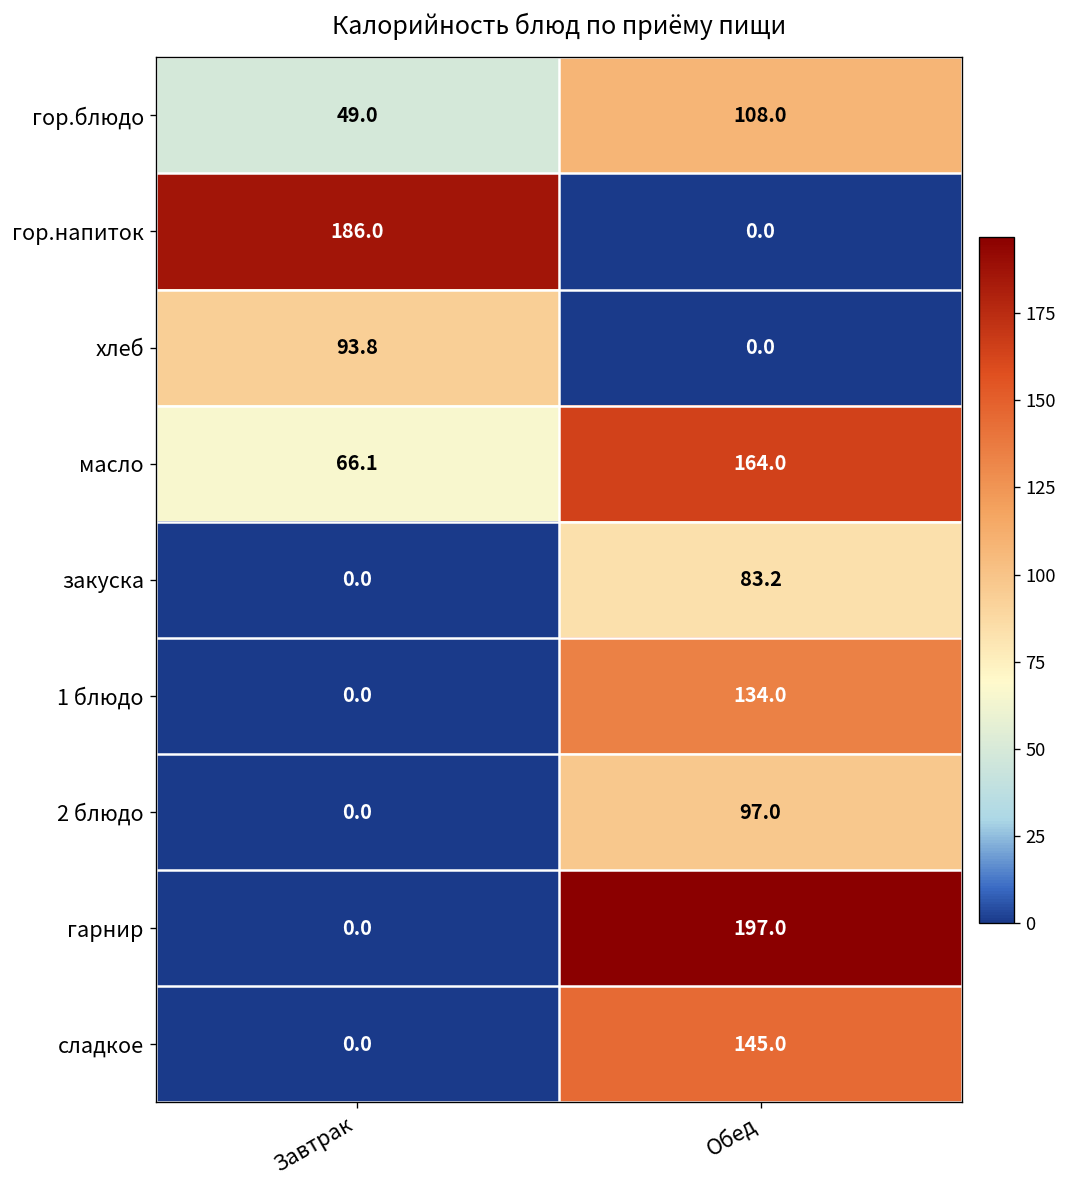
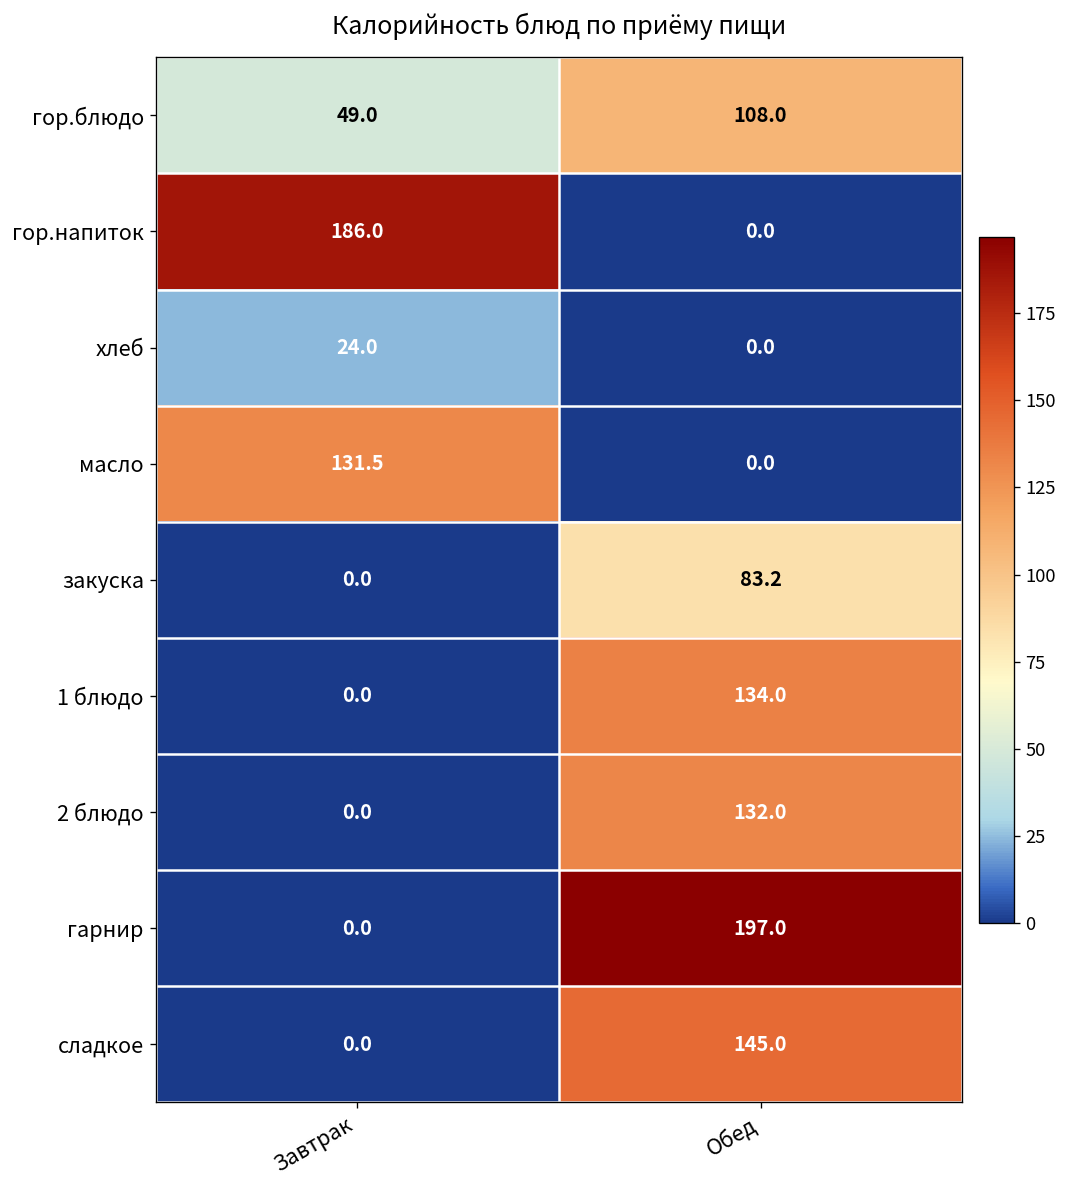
  {
    "гор.блюдо": {
      "Завтрак": 49.0,
      "Обед": 108.0
    },
    "гор.напиток": {
      "Завтрак": 186.0,
      "Обед": 0.0
    },
    "хлеб": {
-     "Завтрак": 93.8,
+     "Завтрак": 24.0,
      "Обед": 0.0
    },
    "масло": {
-     "Завтрак": 66.1,
-     "Обед": 164.0
+     "Завтрак": 131.5,
+     "Обед": 0.0
    },
    "закуска": {
      "Завтрак": 0.0,
      "Обед": 83.2
    },
    "1 блюдо": {
      "Завтрак": 0.0,
      "Обед": 134.0
    },
    "2 блюдо": {
      "Завтрак": 0.0,
-     "Обед": 97.0
+     "Обед": 132.0
    },
    "гарнир": {
      "Завтрак": 0.0,
      "Обед": 197.0
    },
    "сладкое": {
      "Завтрак": 0.0,
      "Обед": 145.0
    }
  }
